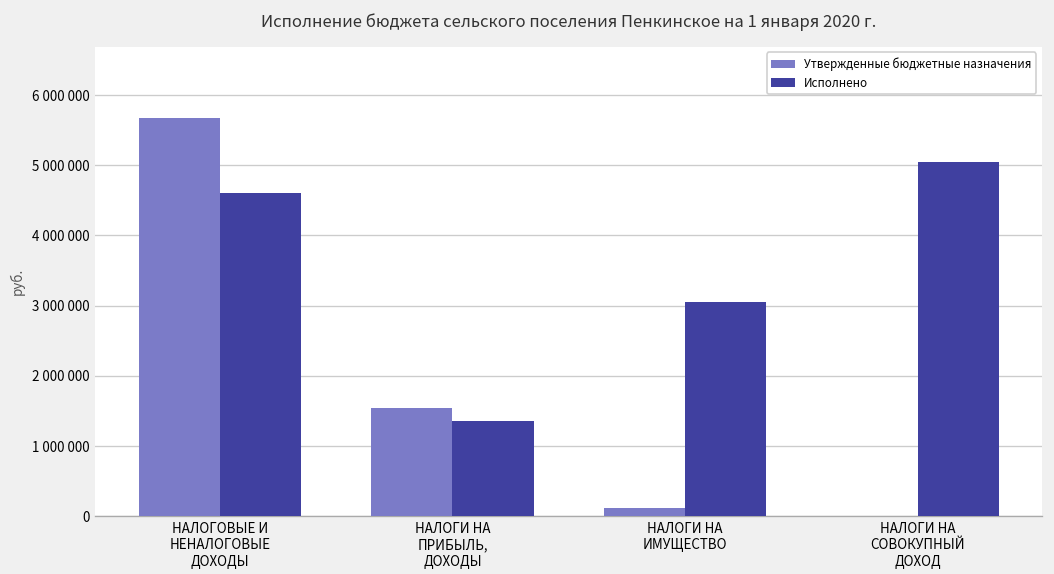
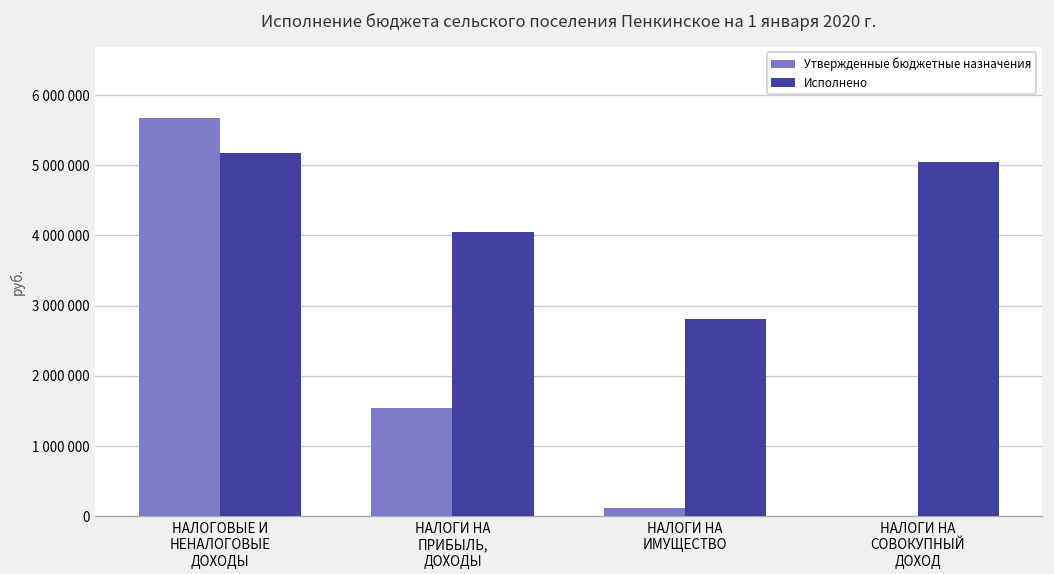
  {
    "Утвержденные бюджетные назначения": {
      "НАЛОГОВЫЕ И НЕНАЛОГОВЫЕ ДОХОДЫ": 5700000,
      "НАЛОГИ НА ПРИБЫЛЬ, ДОХОДЫ": 1500000,
      "НАЛОГИ НА ИМУЩЕСТВО": 100000
    },
    "Исполнено": {
-     "НАЛОГОВЫЕ И НЕНАЛОГОВЫЕ ДОХОДЫ": 4600000,
-     "НАЛОГИ НА ПРИБЫЛЬ, ДОХОДЫ": 1400000,
-     "НАЛОГИ НА ИМУЩЕСТВО": 3100000,
+     "НАЛОГОВЫЕ И НЕНАЛОГОВЫЕ ДОХОДЫ": 5200000,
+     "НАЛОГИ НА ПРИБЫЛЬ, ДОХОДЫ": 4100000,
+     "НАЛОГИ НА ИМУЩЕСТВО": 2800000,
      "НАЛОГИ НА СОВОКУПНЫЙ ДОХОД": 5000000
    }
  }
